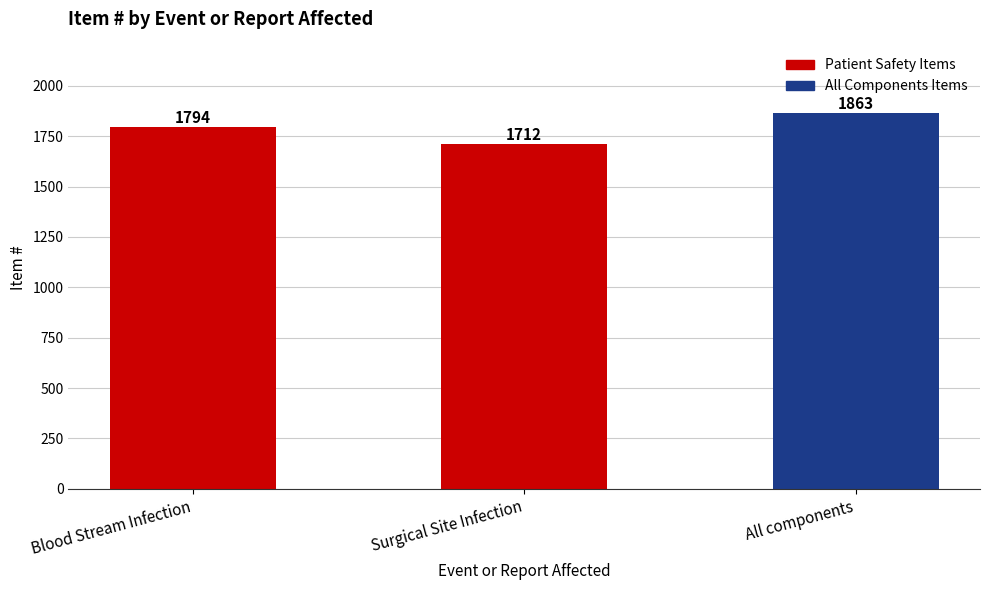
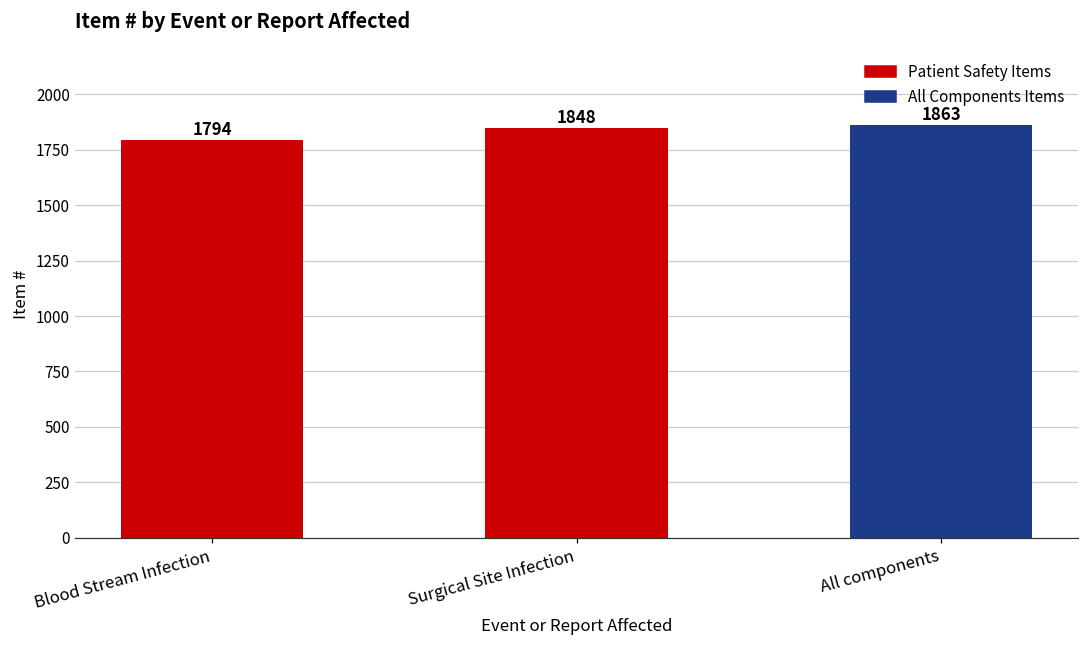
  {
    "Blood Stream Infection": 1794,
-   "Surgical Site Infection": 1712,
+   "Surgical Site Infection": 1848,
    "All components": 1863
  }
